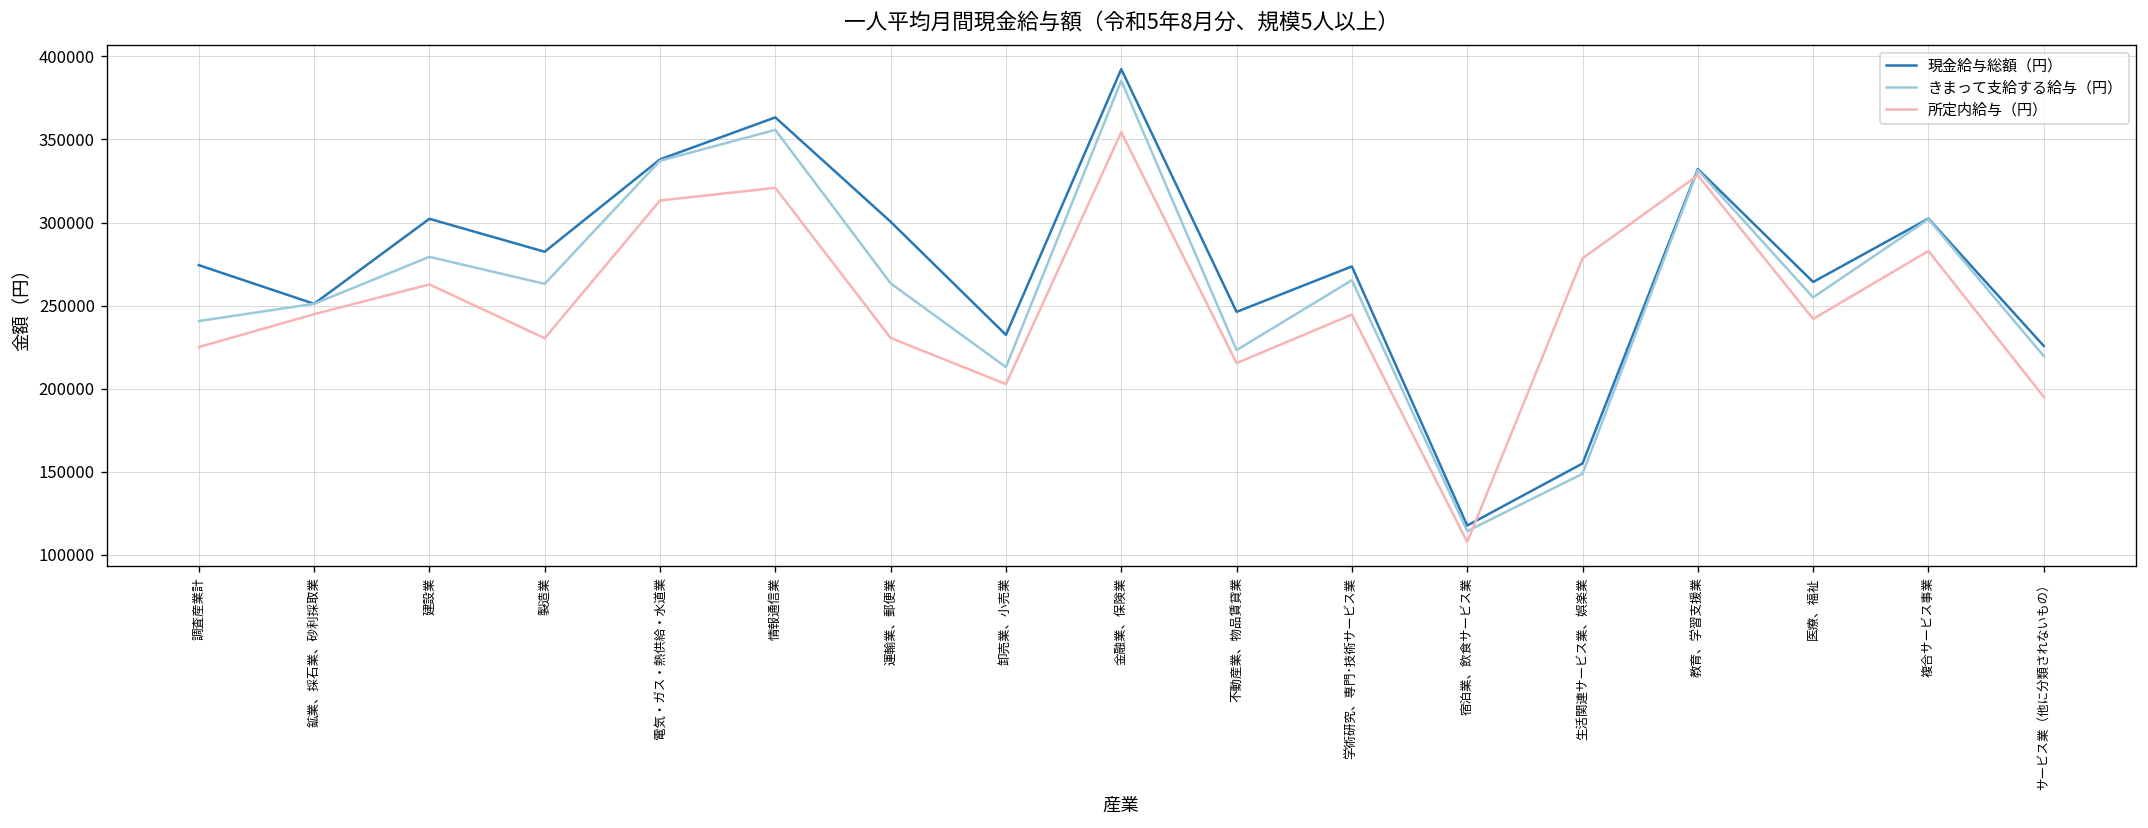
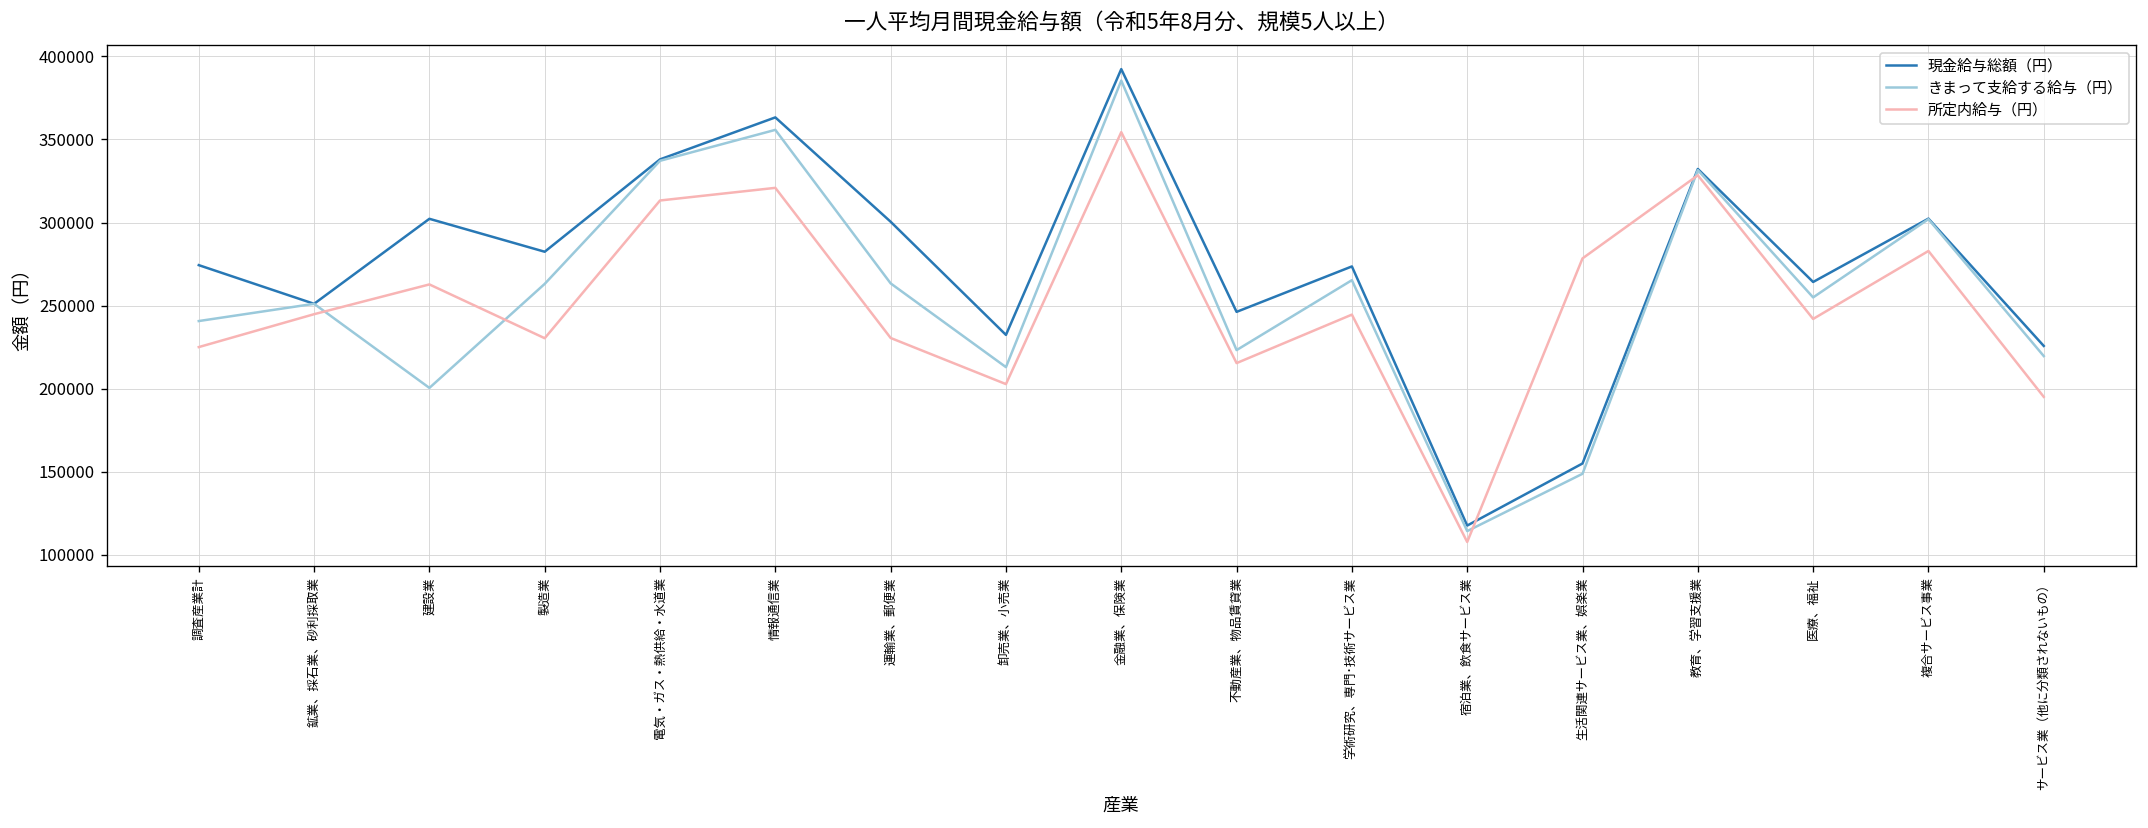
  {
    "現金給与総額（円）": {
      "調査産業計": 274000,
      "建設業": 302000,
      "製造業": 282000,
      "情報通信業": 363000,
      "運輸業、郵便業": 300000,
      "卸売業、小売業": 232000,
      "金融業、保険業": 392000,
      "不動産業、物品賃貸業": 246000,
      "学術研究、専門･技術サービス業": 274000,
      "宿泊業、飲食サービス業": 118000,
      "生活関連サービス業、娯楽業": 155000,
      "医療、福祉": 264000,
      "サービス業（他に分類されないもの）": 226000
    },
    "きまって支給する給与（円）": {
      "調査産業計": 241000,
-     "建設業": 279000,
+     "建設業": 200000,
      "製造業": 263000,
      "情報通信業": 356000,
      "運輸業、郵便業": 263000,
      "卸売業、小売業": 213000,
      "金融業、保険業": 385000,
      "不動産業、物品賃貸業": 223000,
      "学術研究、専門･技術サービス業": 265000,
      "宿泊業、飲食サービス業": 114000,
      "生活関連サービス業、娯楽業": 149000,
      "医療、福祉": 255000,
      "サービス業（他に分類されないもの）": 220000
    },
    "所定内給与（円）": {
      "調査産業計": 225000,
      "鉱業、採石業、砂利採取業": 245000,
      "建設業": 263000,
      "製造業": 230000,
      "電気・ガス・熱供給・水道業": 313000,
      "情報通信業": 321000,
      "運輸業、郵便業": 231000,
      "卸売業、小売業": 203000,
      "金融業、保険業": 354000,
      "不動産業、物品賃貸業": 215000,
      "学術研究、専門･技術サービス業": 245000,
      "宿泊業、飲食サービス業": 108000,
      "生活関連サービス業、娯楽業": 278000,
      "教育、学習支援業": 328000,
      "医療、福祉": 242000,
      "複合サービス事業": 283000,
      "サービス業（他に分類されないもの）": 195000
    }
  }
